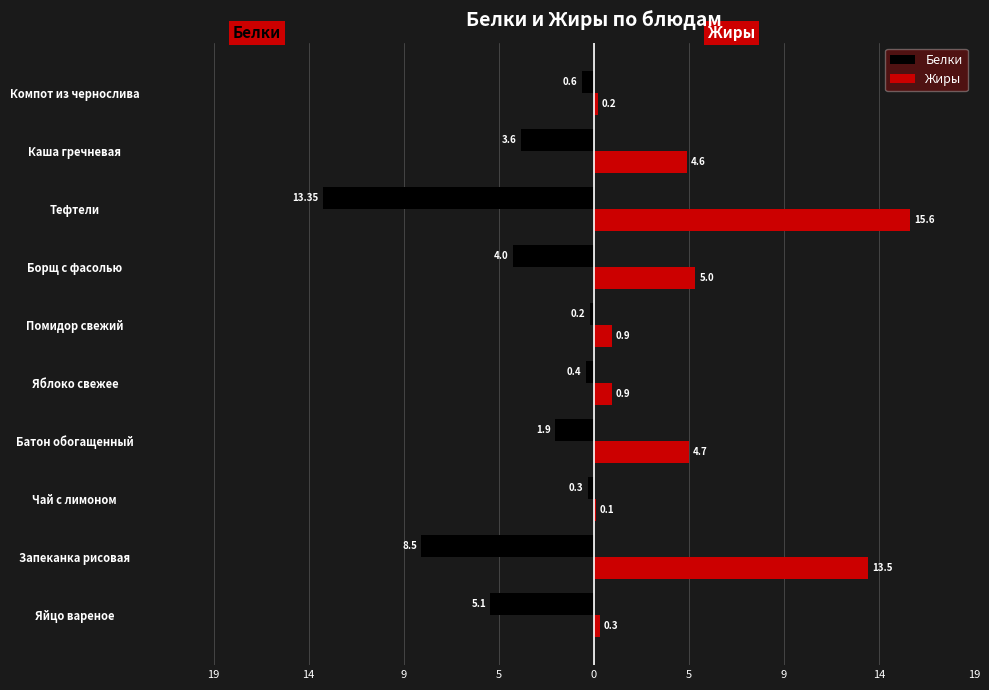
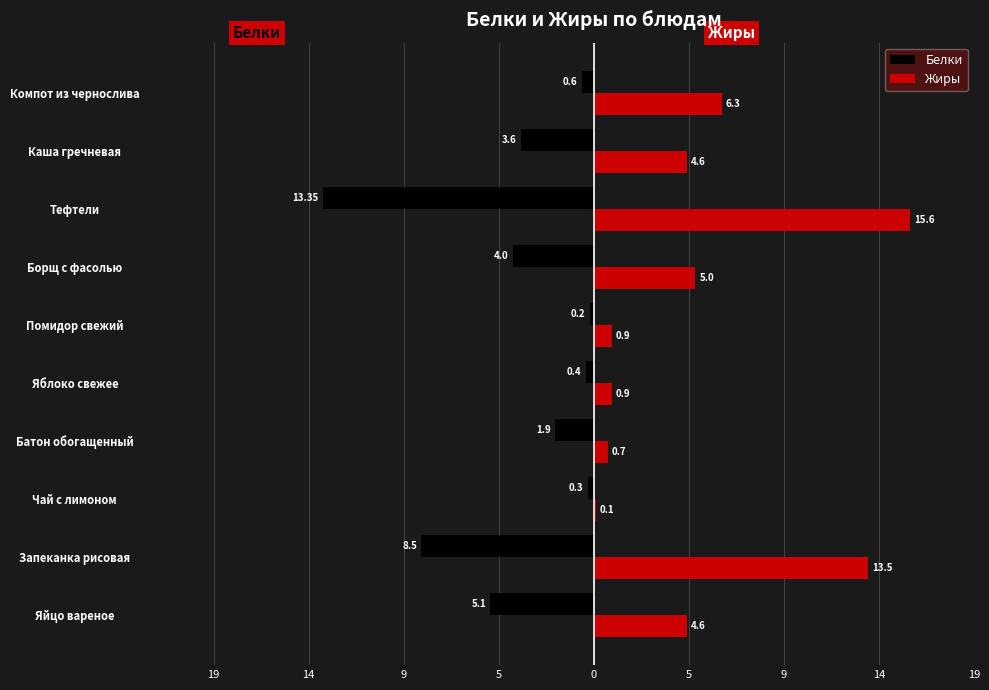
  {
    "Жиры": {
-     "Компот из чернослива": 0.2,
+     "Компот из чернослива": 6.3,
      "Каша гречневая": 4.6,
      "Тефтели": 15.6,
      "Борщ с фасолью": 5.0,
      "Помидор свежий": 0.9,
      "Яблоко свежее": 0.9,
-     "Батон обогащенный": 4.7,
+     "Батон обогащенный": 0.7,
      "Чай с лимоном": 0.1,
      "Запеканка рисовая": 13.5,
-     "Яйцо вареное": 0.3
+     "Яйцо вареное": 4.6
    }
  }
